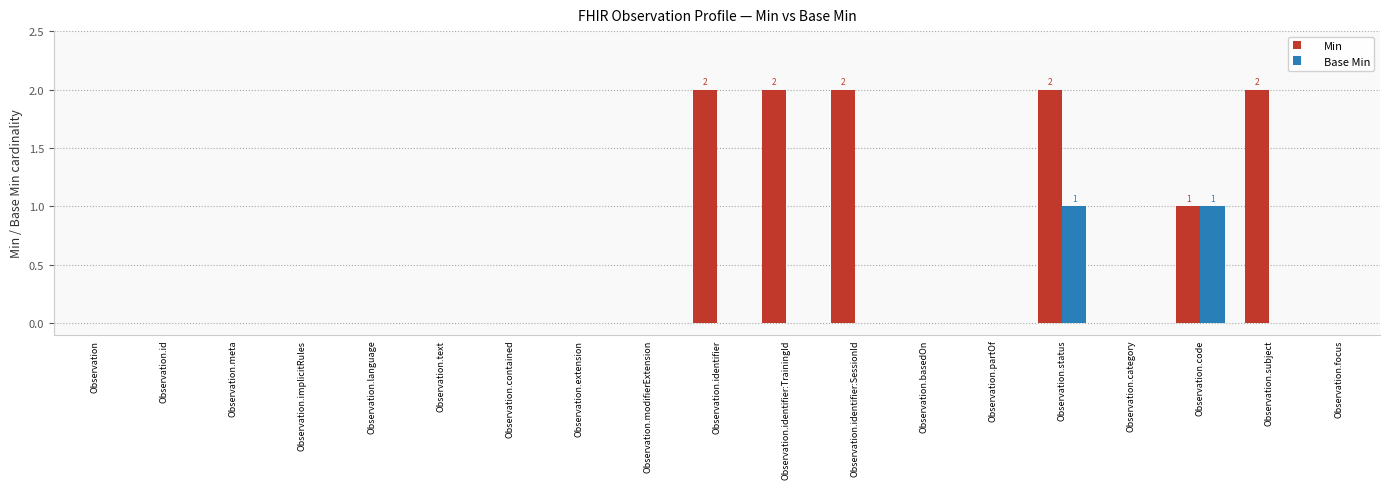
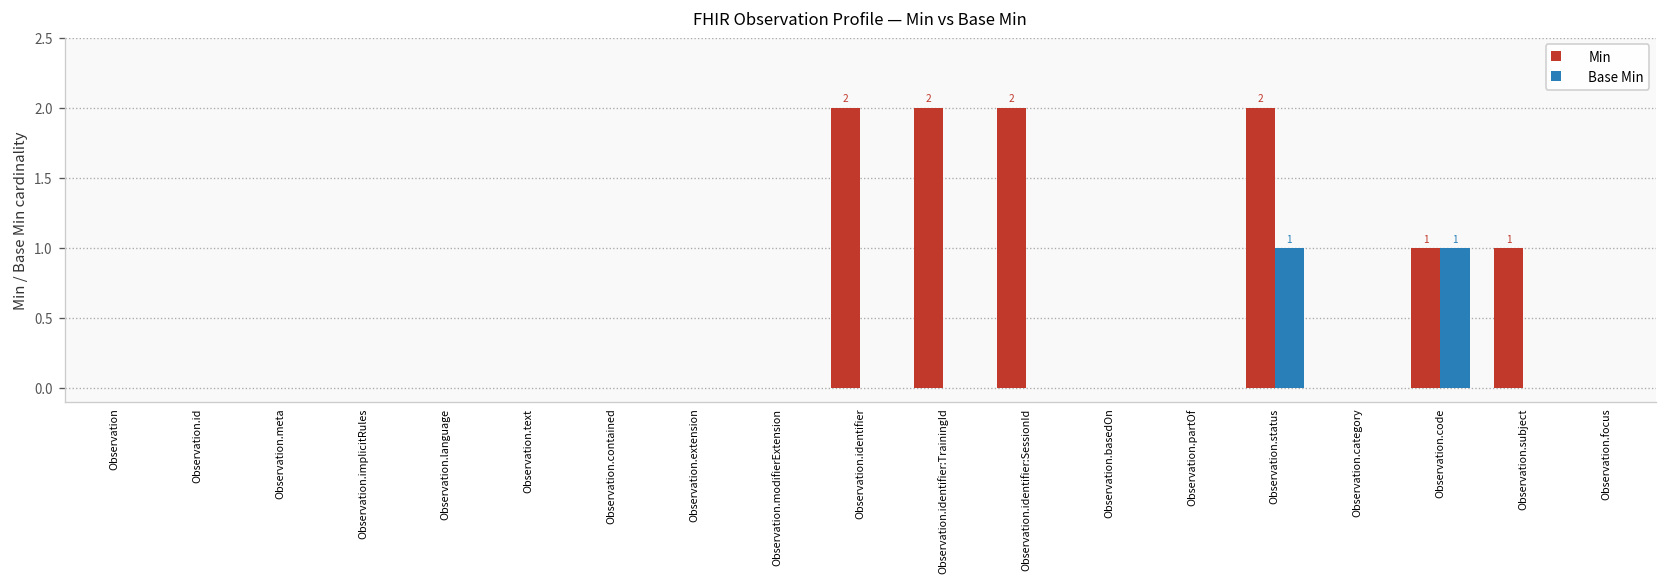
  {
    "Min": {
      "Observation.identifier": 2,
      "Observation.identifier:TrainingId": 2,
      "Observation.identifier:SessionId": 2,
      "Observation.status": 2,
      "Observation.code": 1,
-     "Observation.subject": 2
+     "Observation.subject": 1
    },
    "Base Min": {
      "Observation.status": 1,
      "Observation.code": 1
    }
  }
